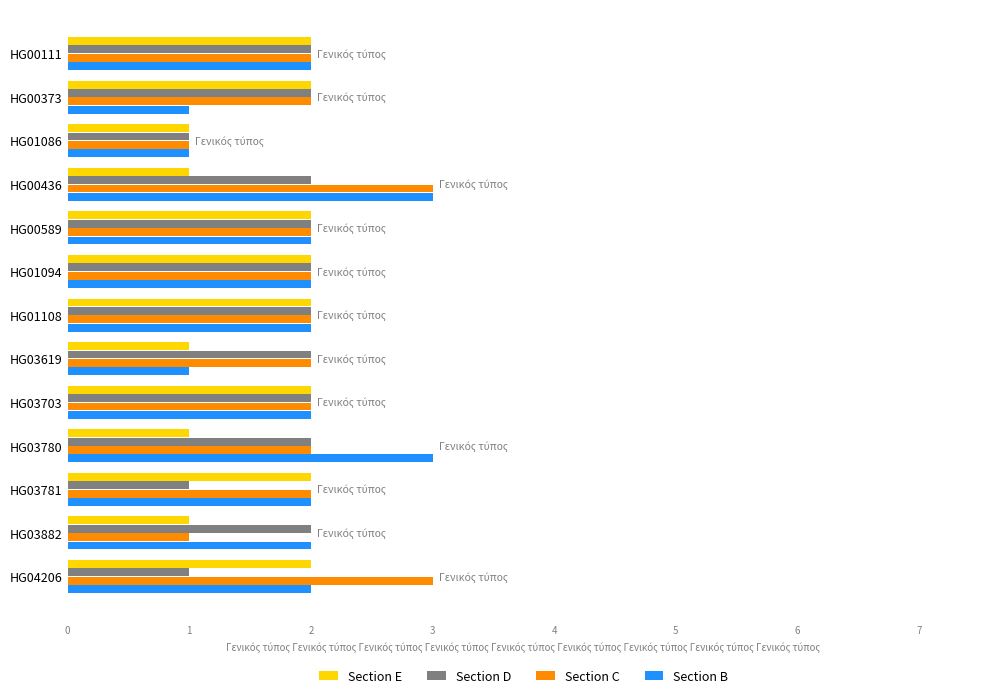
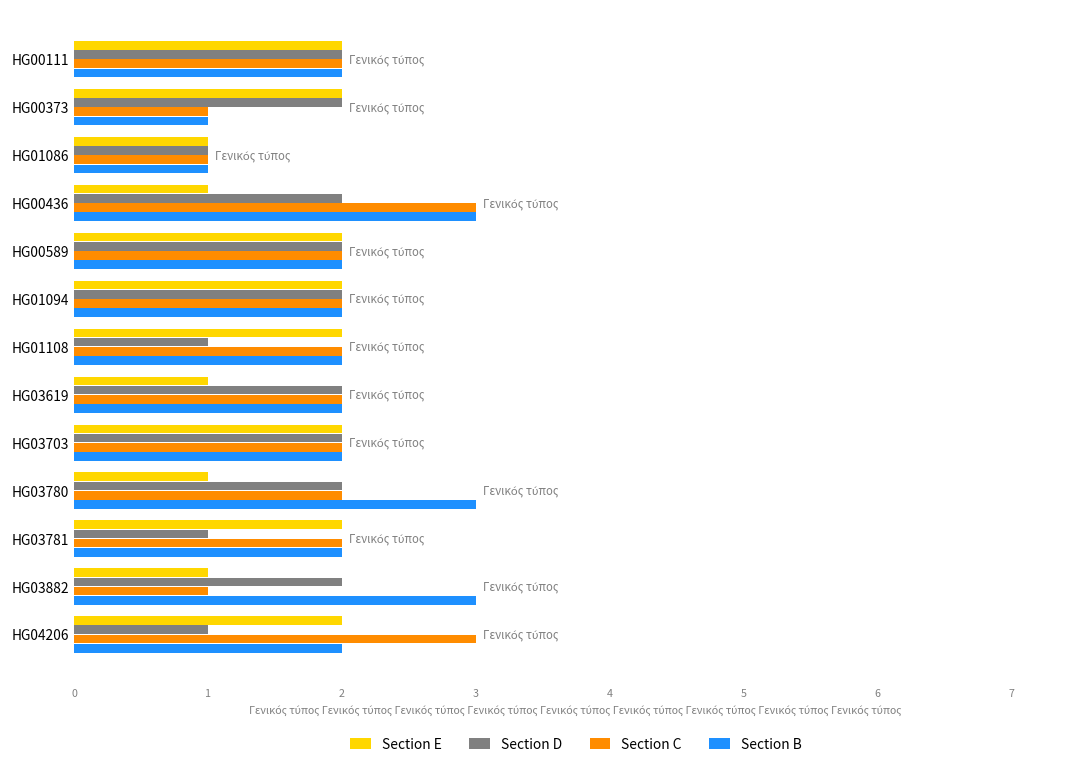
  {
    "Section E": {
      "HG00111": 2,
      "HG00373": 2,
      "HG01086": 1,
      "HG00436": 1,
      "HG00589": 2,
      "HG01094": 2,
      "HG01108": 2,
      "HG03619": 1,
      "HG03703": 2,
      "HG03780": 1,
      "HG03781": 2,
      "HG03882": 1,
      "HG04206": 2
    },
    "Section D": {
      "HG00111": 2,
      "HG00373": 2,
      "HG01086": 1,
      "HG00436": 2,
      "HG00589": 2,
      "HG01094": 2,
-     "HG01108": 2,
+     "HG01108": 1,
      "HG03619": 2,
      "HG03703": 2,
      "HG03780": 2,
      "HG03781": 1,
      "HG03882": 2,
      "HG04206": 1
    },
    "Section C": {
      "HG00111": 2,
-     "HG00373": 2,
+     "HG00373": 1,
      "HG01086": 1,
      "HG00436": 3,
      "HG00589": 2,
      "HG01094": 2,
      "HG01108": 2,
      "HG03619": 2,
      "HG03703": 2,
      "HG03780": 2,
      "HG03781": 2,
      "HG03882": 1,
      "HG04206": 3
    },
    "Section B": {
      "HG00111": 2,
      "HG00373": 1,
      "HG01086": 1,
      "HG00436": 3,
      "HG00589": 2,
      "HG01094": 2,
      "HG01108": 2,
-     "HG03619": 1,
+     "HG03619": 2,
      "HG03703": 2,
      "HG03780": 3,
      "HG03781": 2,
-     "HG03882": 2,
+     "HG03882": 3,
      "HG04206": 2
    }
  }
